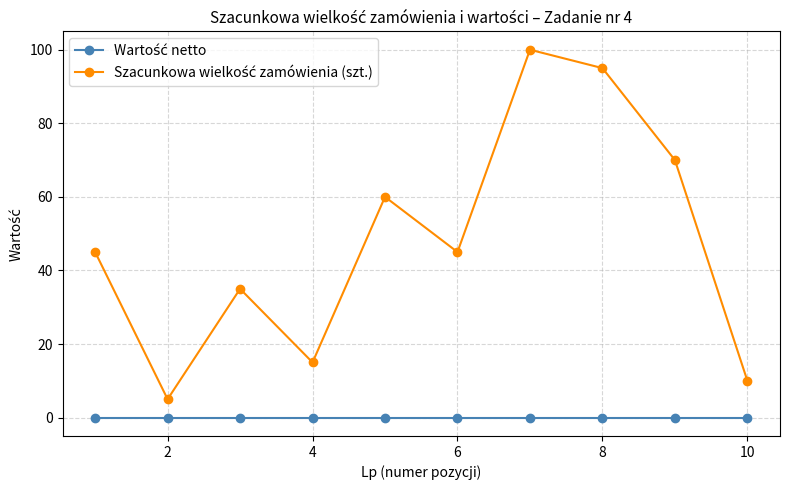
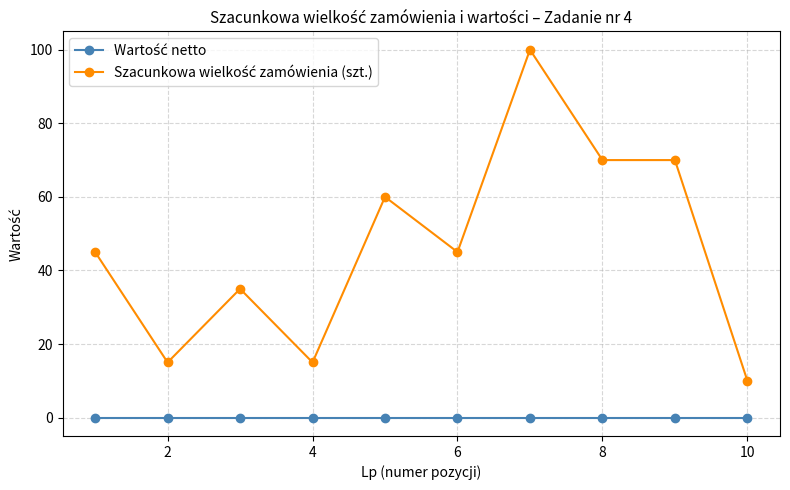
  {
    "Wartość netto": {
      "2": 0,
      "4": 0,
      "6": 0,
      "8": 0,
      "10": 0
    },
    "Szacunkowa wielkość zamówienia (szt.)": {
-     "2": 5,
+     "2": 15,
      "4": 15,
      "6": 45,
-     "8": 95,
+     "8": 70,
      "10": 10
    }
  }
